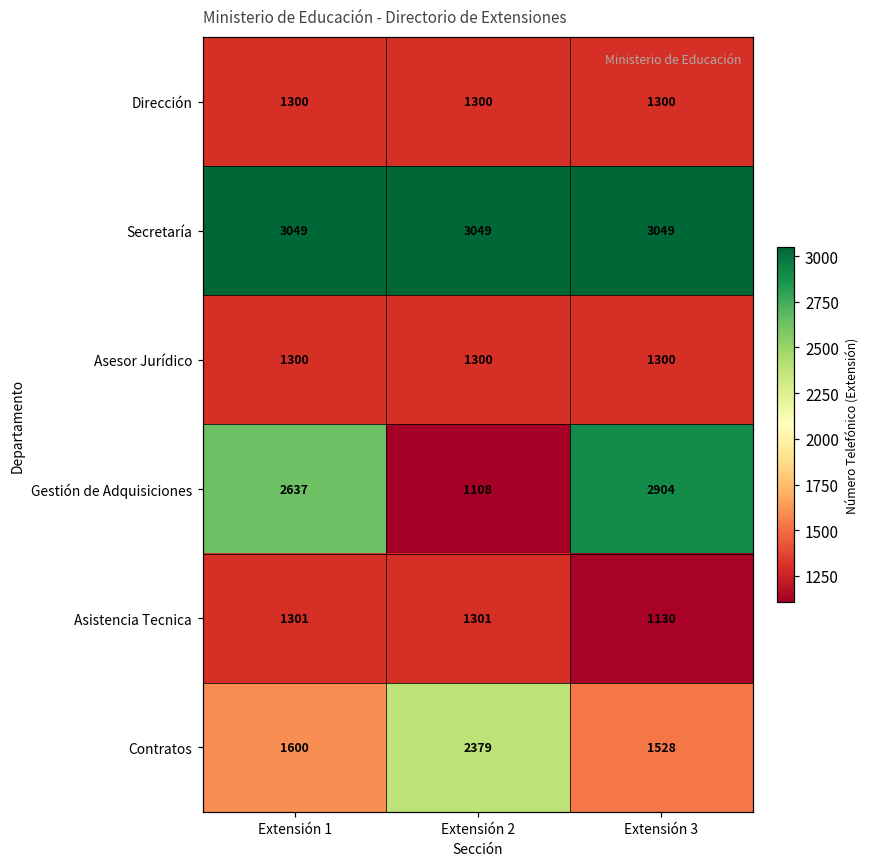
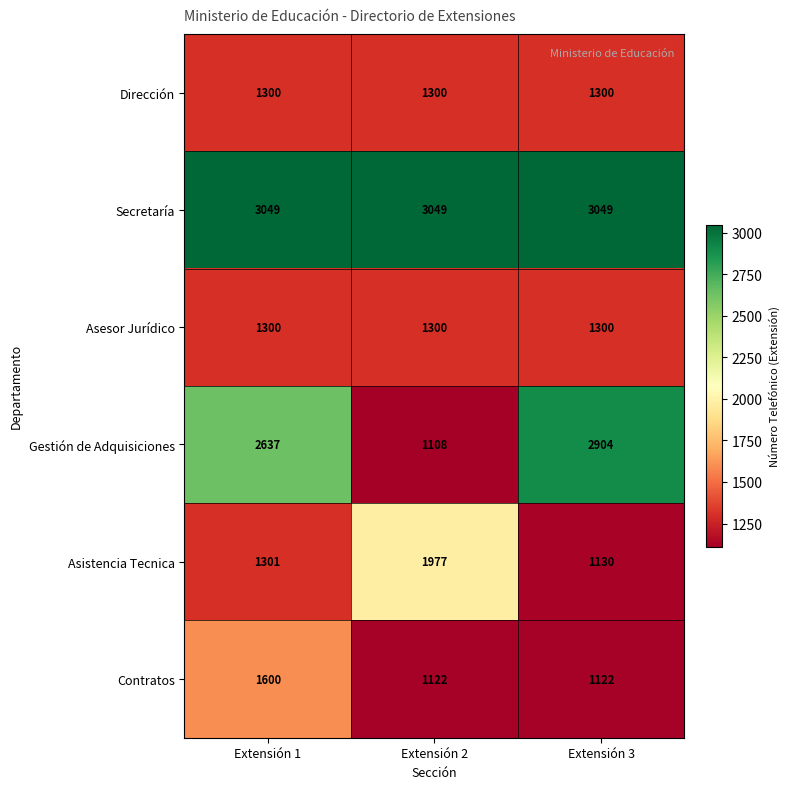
  {
    "Dirección": {
      "Extensión 1": 1300,
      "Extensión 2": 1300
    },
    "Secretaría": {
      "Extensión 1": 3049,
      "Extensión 2": 3049,
      "Extensión 3": 3049
    },
    "Asesor Jurídico": {
      "Extensión 1": 1300,
      "Extensión 2": 1300,
      "Extensión 3": 1300
    },
    "Gestión de Adquisiciones": {
      "Extensión 1": 2637,
      "Extensión 2": 1108,
      "Extensión 3": 2904
    },
    "Asistencia Tecnica": {
      "Extensión 1": 1301,
-     "Extensión 2": 1301,
+     "Extensión 2": 1977,
      "Extensión 3": 1130
    },
    "Contratos": {
      "Extensión 1": 1600,
-     "Extensión 2": 2379,
-     "Extensión 3": 1528
+     "Extensión 2": 1122,
+     "Extensión 3": 1122
    }
  }
